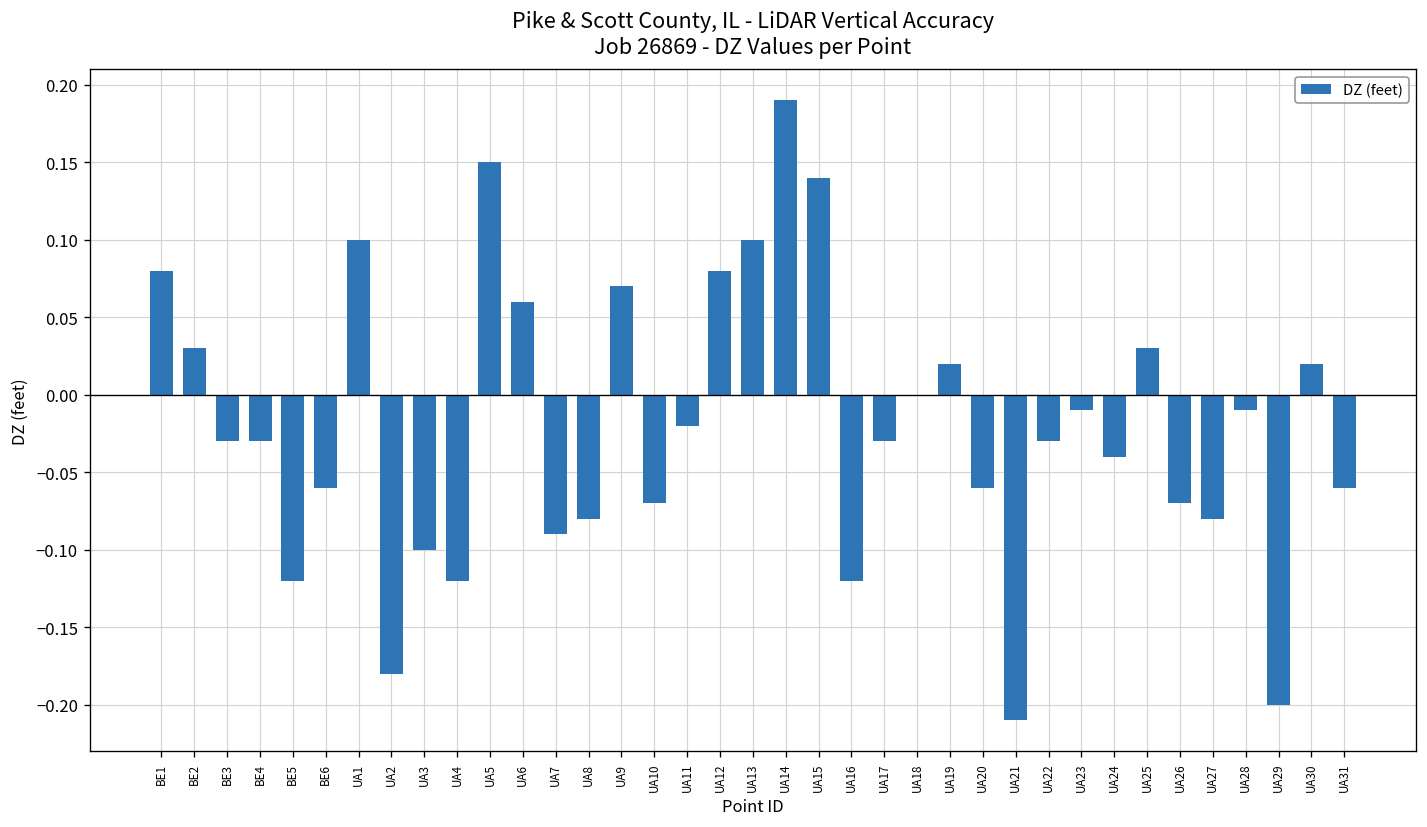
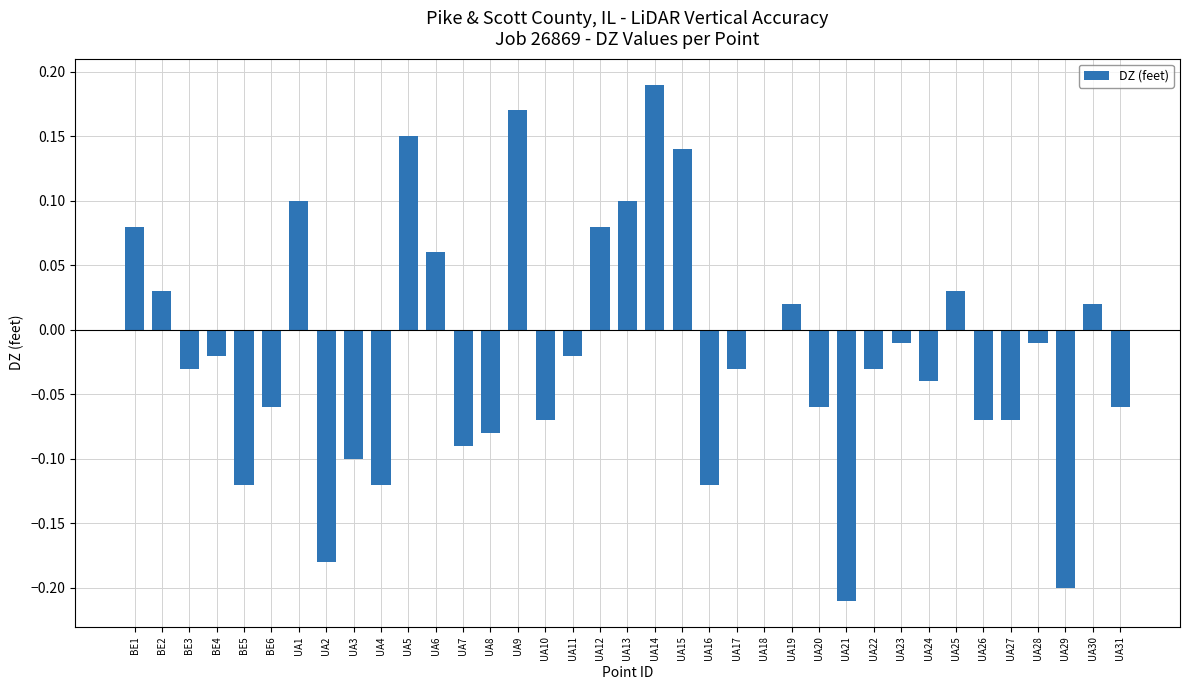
  {
    "BE1": 0.08,
    "BE2": 0.03,
    "BE3": -0.03,
-   "BE4": -0.03,
+   "BE4": -0.02,
    "BE5": -0.12,
    "BE6": -0.06,
    "UA1": 0.10,
    "UA2": -0.18,
    "UA3": -0.10,
    "UA4": -0.12,
    "UA5": 0.15,
    "UA6": 0.06,
    "UA7": -0.09,
    "UA8": -0.08,
-   "UA9": 0.07,
+   "UA9": 0.17,
    "UA10": -0.07,
    "UA11": -0.02,
    "UA12": 0.08,
    "UA13": 0.10,
    "UA14": 0.19,
    "UA15": 0.14,
    "UA16": -0.12,
    "UA17": -0.03,
    "UA18": 0.00,
    "UA19": 0.02,
    "UA20": -0.06,
    "UA21": -0.21,
    "UA22": -0.03,
    "UA23": -0.01,
    "UA24": -0.04,
    "UA25": 0.03,
    "UA26": -0.07,
-   "UA27": -0.08,
+   "UA27": -0.07,
    "UA28": -0.01,
    "UA29": -0.20,
    "UA30": 0.02,
    "UA31": -0.06
  }
